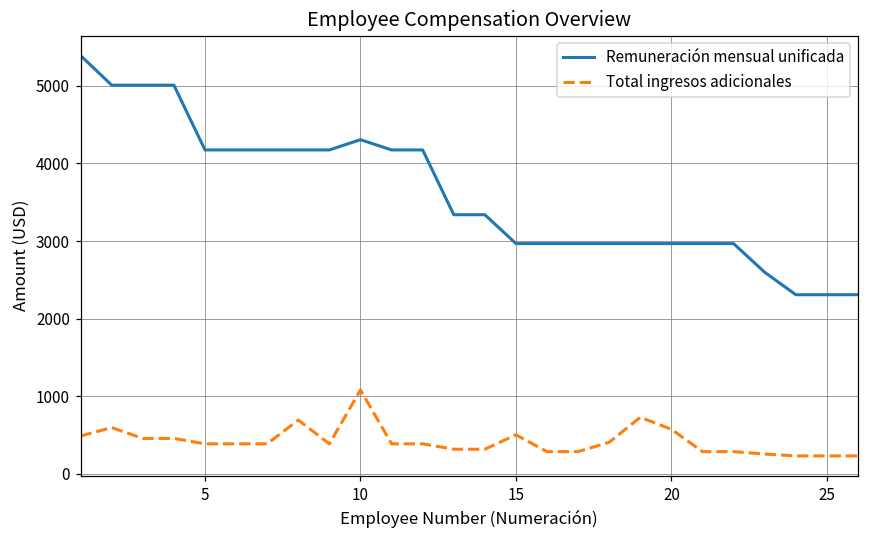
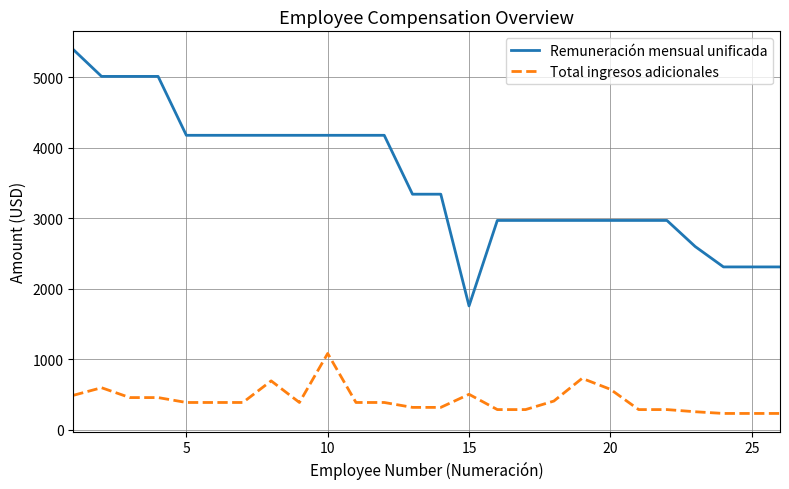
  {
    "Remuneración mensual unificada": {
      "5": 4200,
-     "10": 4300,
-     "15": 3000,
+     "10": 4200,
+     "15": 1800,
      "20": 3000,
      "25": 2300
    },
    "Total ingresos adicionales": {
      "5": 400,
      "10": 1100,
      "15": 500,
      "20": 600,
      "25": 200
    }
  }
